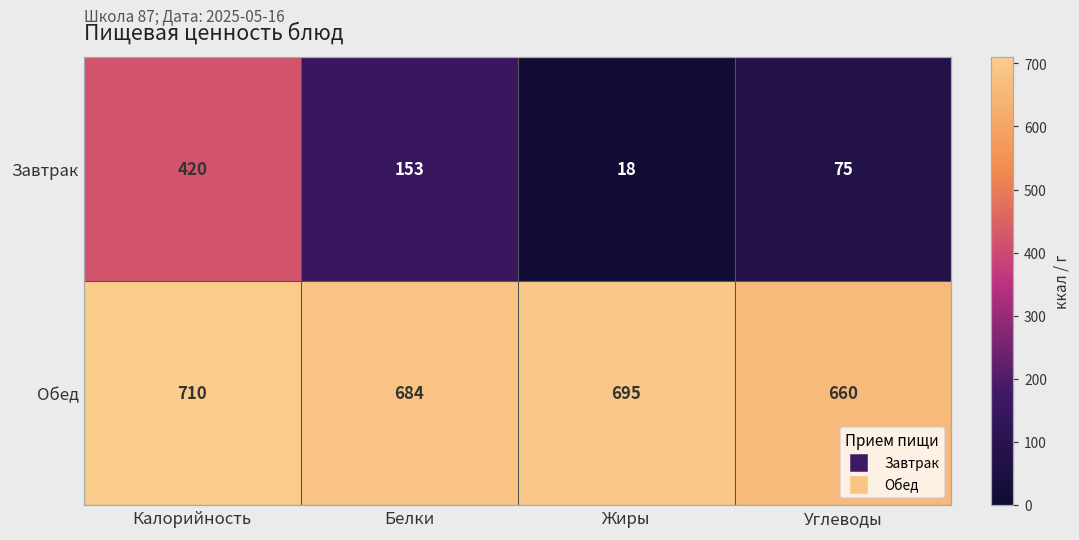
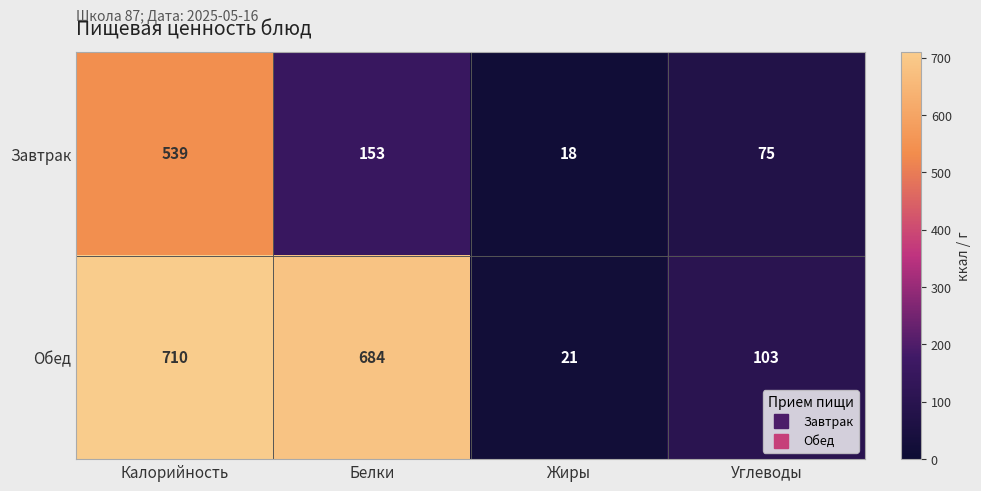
  {
    "Завтрак": {
-     "Калорийность": 420,
+     "Калорийность": 539,
      "Белки": 153,
      "Жиры": 18,
      "Углеводы": 75
    },
    "Обед": {
      "Калорийность": 710,
      "Белки": 684,
-     "Жиры": 695,
-     "Углеводы": 660
+     "Жиры": 21,
+     "Углеводы": 103
    }
  }
